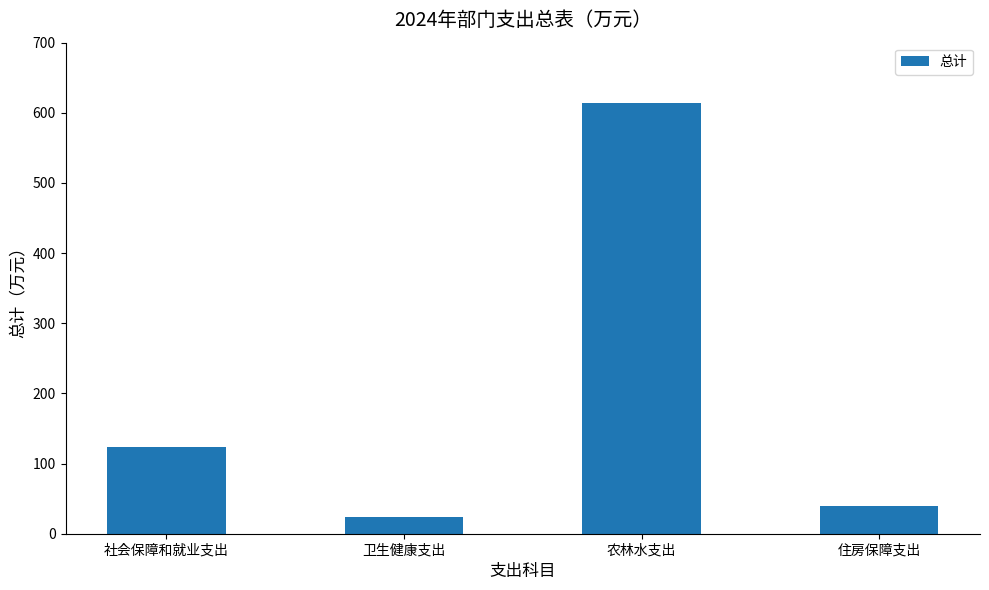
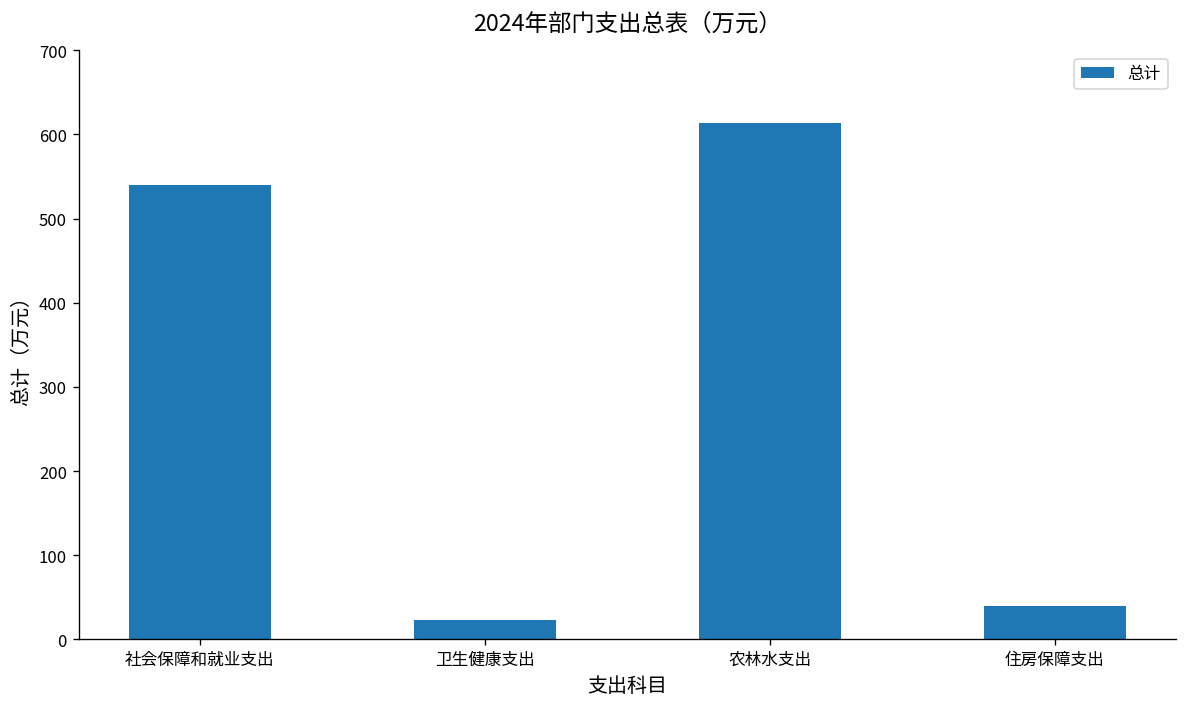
  {
-   "社会保障和就业支出": 120,
+   "社会保障和就业支出": 540,
    "卫生健康支出": 20,
    "农林水支出": 610,
    "住房保障支出": 40
  }
